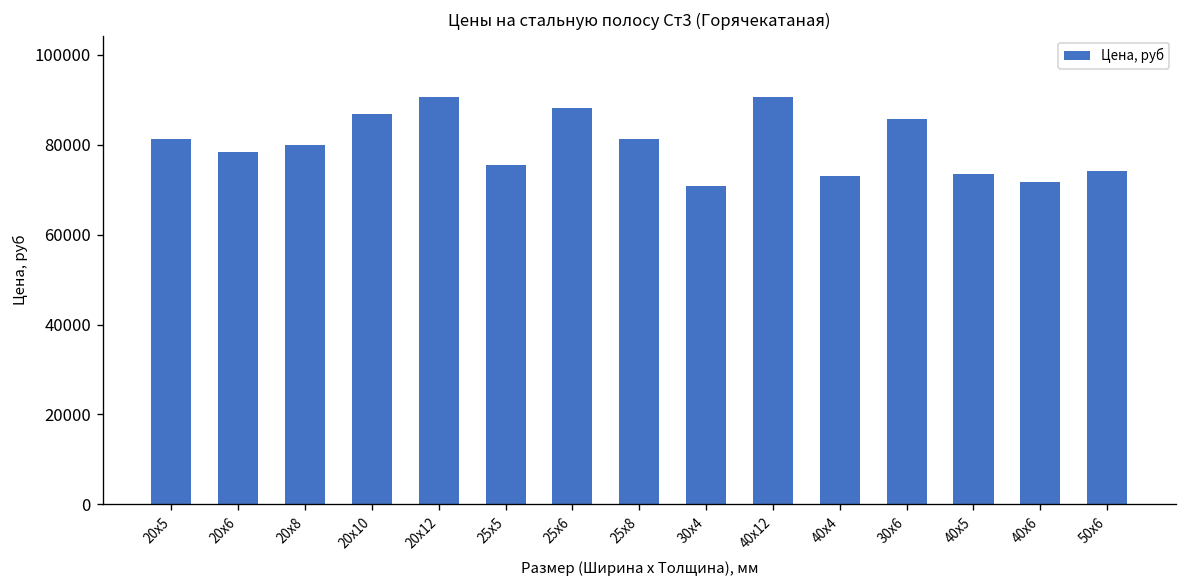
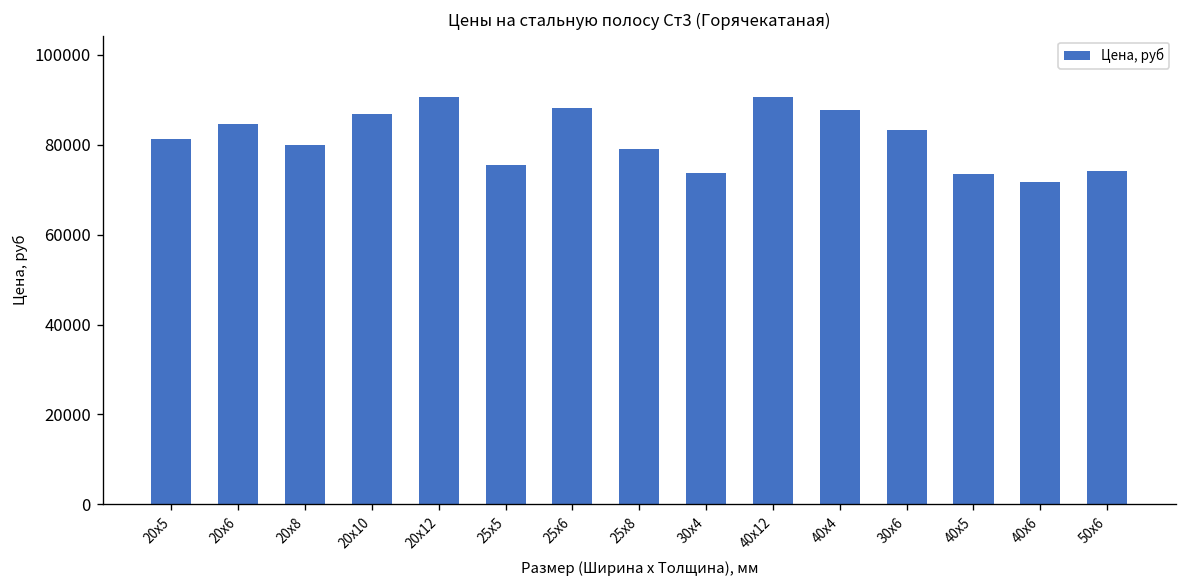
  {
    "20х5": 81000,
-   "20х6": 78000,
+   "20х6": 85000,
    "20х8": 80000,
    "20х10": 87000,
    "20х12": 91000,
    "25х5": 76000,
    "25х6": 88000,
-   "25х8": 81000,
-   "30х4": 71000,
+   "25х8": 79000,
+   "30х4": 74000,
    "40х12": 91000,
-   "40х4": 73000,
-   "30х6": 86000,
+   "40х4": 88000,
+   "30х6": 83000,
    "40х5": 74000,
    "40х6": 72000,
    "50х6": 74000
  }
